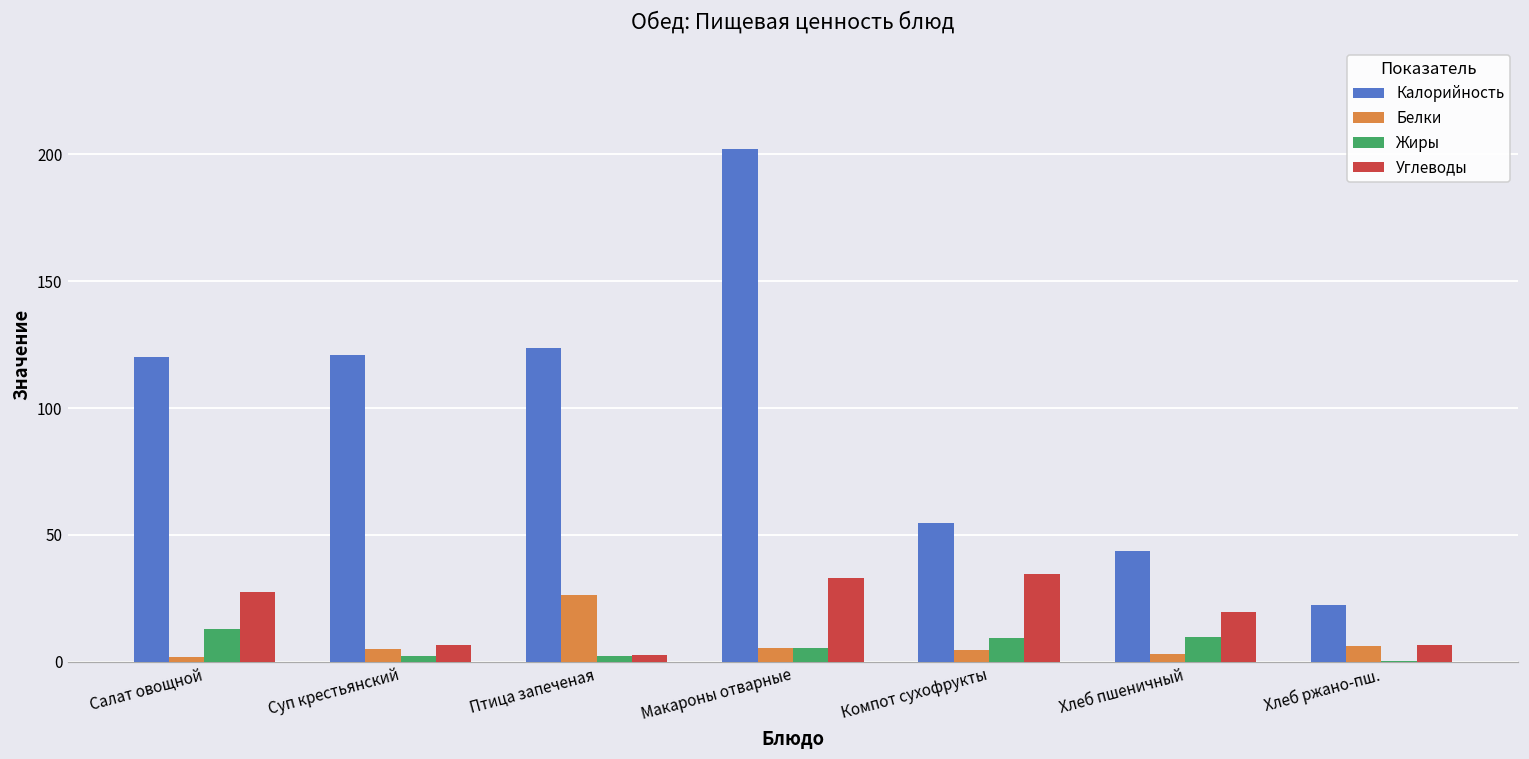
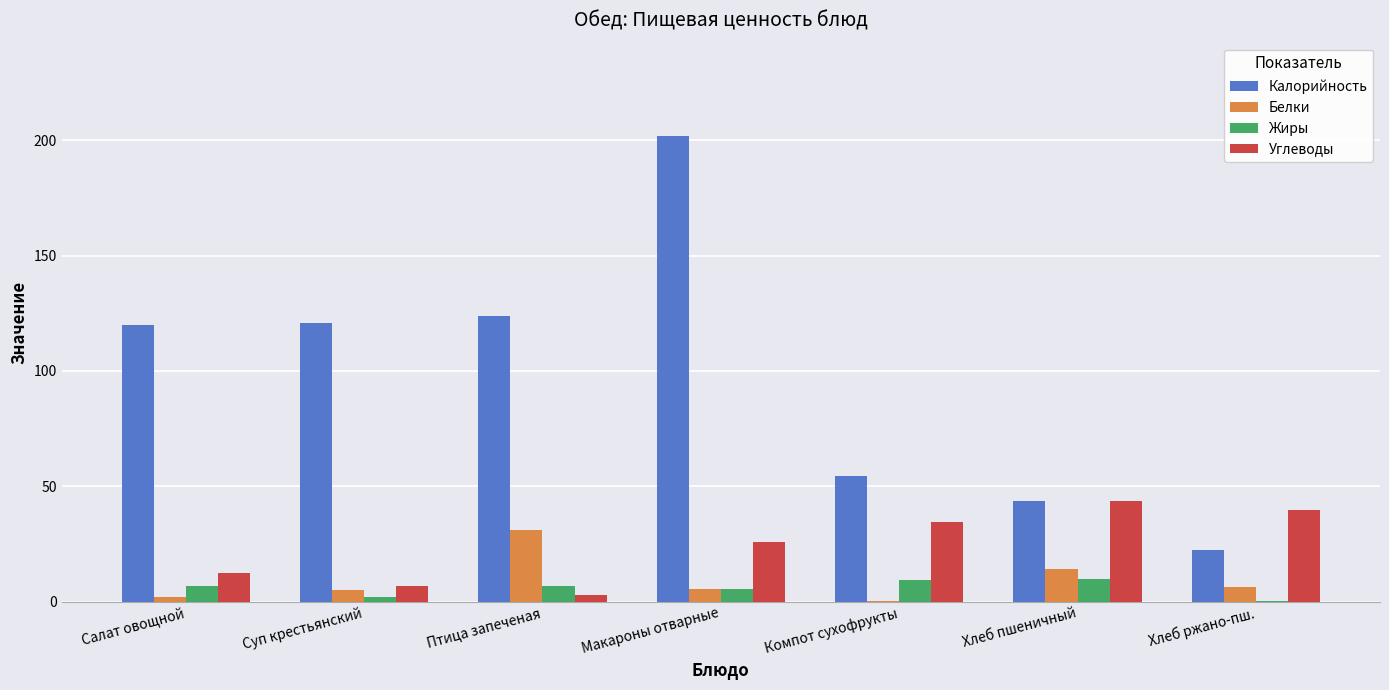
  {
    "Калорийность": {
      "Салат овощной": 120,
      "Суп крестьянский": 121,
      "Птица запеченая": 124,
      "Макароны отварные": 202,
      "Компот сухофрукты": 55,
      "Хлеб пшеничный": 44,
      "Хлеб ржано-пш.": 22
    },
    "Белки": {
      "Салат овощной": 2,
      "Суп крестьянский": 5,
-     "Птица запеченая": 26,
+     "Птица запеченая": 31,
      "Макароны отварные": 5,
-     "Компот сухофрукты": 5,
-     "Хлеб пшеничный": 3,
+     "Компот сухофрукты": 0,
+     "Хлеб пшеничный": 14,
      "Хлеб ржано-пш.": 6
    },
    "Жиры": {
-     "Салат овощной": 13,
+     "Салат овощной": 7,
      "Суп крестьянский": 2,
-     "Птица запеченая": 2,
+     "Птица запеченая": 7,
      "Макароны отварные": 6,
      "Компот сухофрукты": 10,
      "Хлеб пшеничный": 10
    },
    "Углеводы": {
-     "Салат овощной": 28,
+     "Салат овощной": 12,
      "Суп крестьянский": 7,
      "Птица запеченая": 3,
-     "Макароны отварные": 33,
+     "Макароны отварные": 26,
      "Компот сухофрукты": 35,
-     "Хлеб пшеничный": 20,
-     "Хлеб ржано-пш.": 7
+     "Хлеб пшеничный": 44,
+     "Хлеб ржано-пш.": 40
    }
  }
